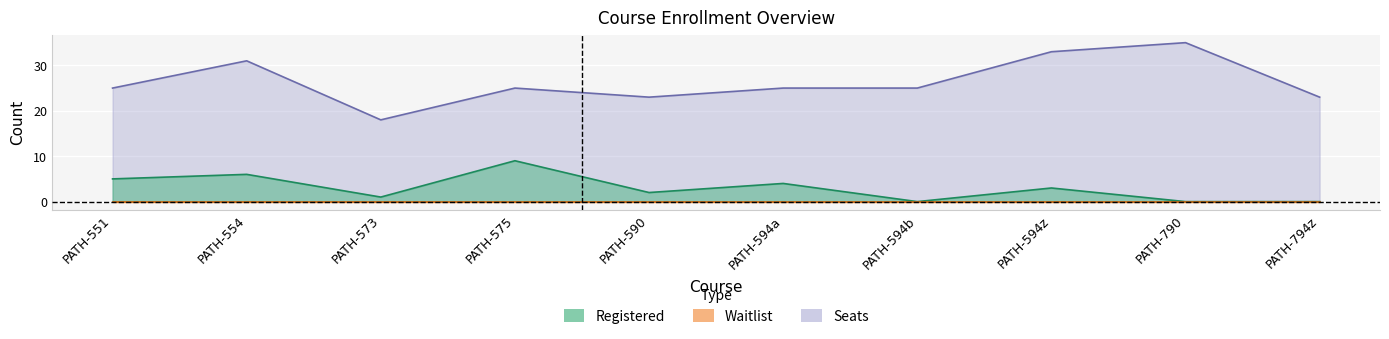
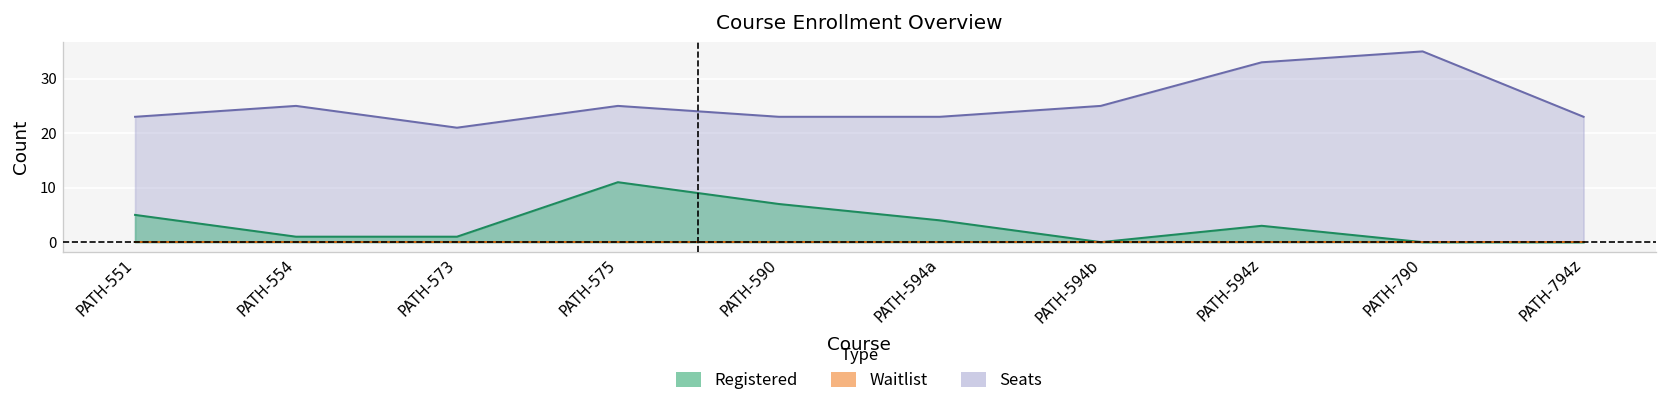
  {
    "Seats": {
-     "PATH-551": 25,
-     "PATH-554": 31,
-     "PATH-573": 18,
+     "PATH-551": 23,
+     "PATH-554": 25,
+     "PATH-573": 21,
      "PATH-575": 25,
      "PATH-590": 23,
-     "PATH-594a": 25,
+     "PATH-594a": 23,
      "PATH-594b": 25,
      "PATH-594z": 33,
      "PATH-790": 35,
      "PATH-794z": 23
    },
    "Registered": {
      "PATH-551": 5,
-     "PATH-554": 6,
+     "PATH-554": 1,
      "PATH-573": 1,
-     "PATH-575": 9,
-     "PATH-590": 2,
+     "PATH-575": 11,
+     "PATH-590": 7,
      "PATH-594a": 4,
      "PATH-594z": 3
    },
    "Waitlist": {
      "PATH-551": 0,
      "PATH-554": 0,
      "PATH-573": 0,
      "PATH-575": 0,
      "PATH-590": 0,
      "PATH-594a": 0,
      "PATH-594z": 0
    }
  }
